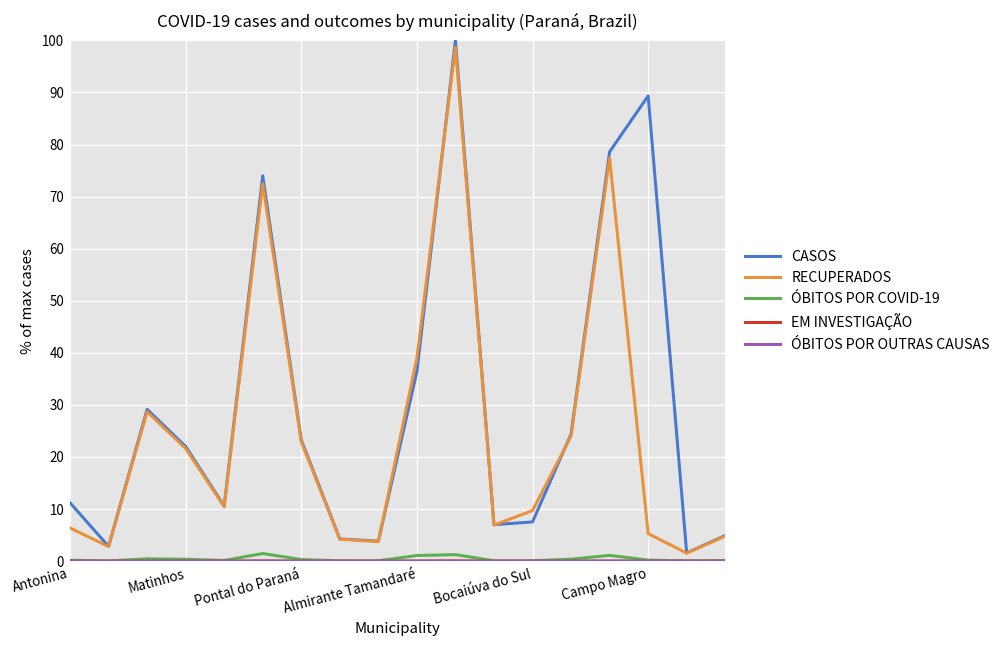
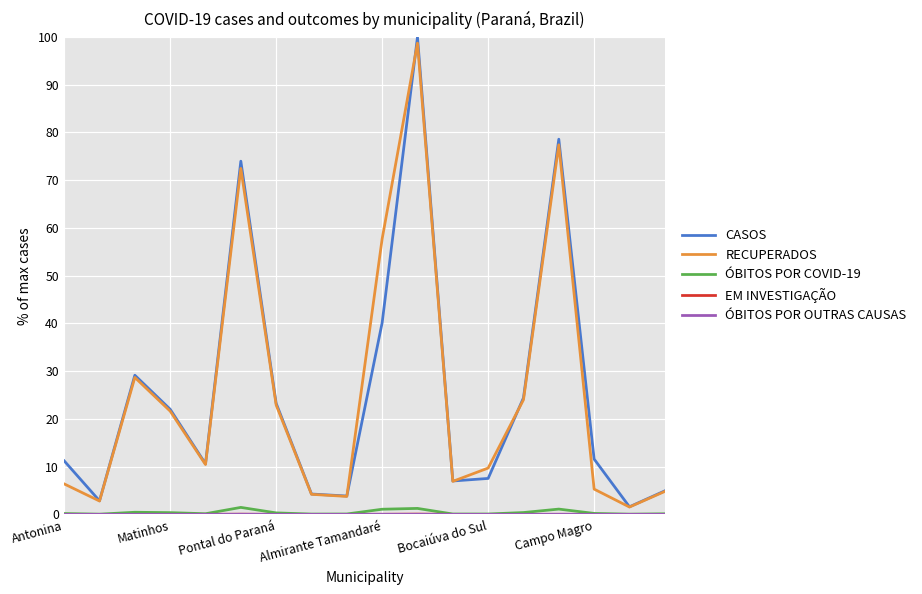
  {
    "CASOS": {
      "Antonina": 11,
-     "Almirante Tamandaré": 36,
+     "Almirante Tamandaré": 40,
      "Bocaiúva do Sul": 8,
-     "Campo Magro": 89
+     "Campo Magro": 12
    },
    "RECUPERADOS": {
      "Antonina": 6,
-     "Almirante Tamandaré": 39,
+     "Almirante Tamandaré": 58,
      "Bocaiúva do Sul": 10,
      "Campo Magro": 5
    },
    "ÓBITOS POR COVID-19": {
      "Almirante Tamandaré": 1
    }
  }
